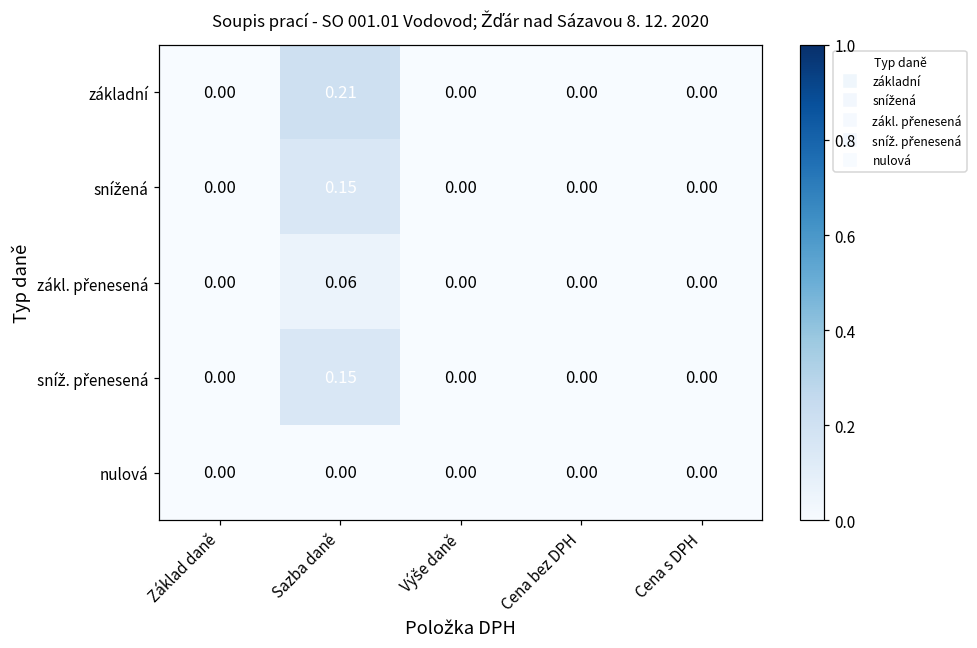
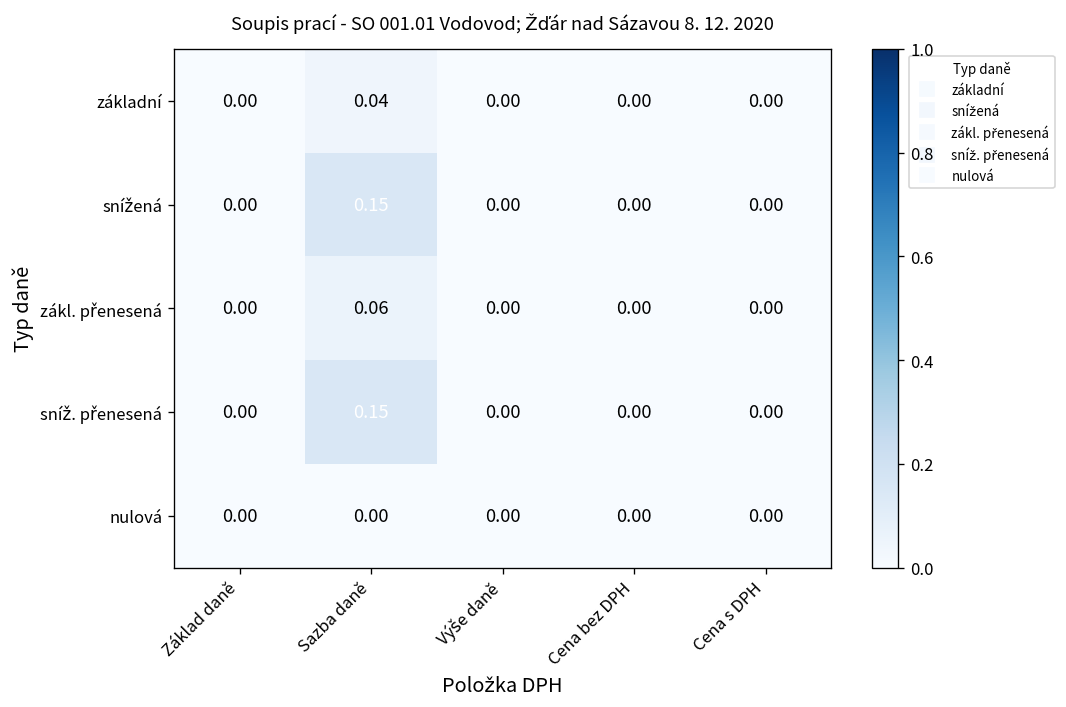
  {
    "základní": {
      "Základ daně": 0.00,
-     "Sazba daně": 0.21,
+     "Sazba daně": 0.04,
      "Výše daně": 0.00,
      "Cena bez DPH": 0.00,
      "Cena s DPH": 0.00
    },
    "snížená": {
      "Základ daně": 0.00,
      "Výše daně": 0.00,
      "Cena bez DPH": 0.00,
      "Cena s DPH": 0.00
    },
    "zákl. přenesená": {
      "Základ daně": 0.00,
      "Sazba daně": 0.06,
      "Výše daně": 0.00,
      "Cena bez DPH": 0.00,
      "Cena s DPH": 0.00
    },
    "sníž. přenesená": {
      "Základ daně": 0.00,
      "Výše daně": 0.00,
      "Cena bez DPH": 0.00,
      "Cena s DPH": 0.00
    },
    "nulová": {
      "Základ daně": 0.00,
      "Sazba daně": 0.00,
      "Výše daně": 0.00,
      "Cena bez DPH": 0.00,
      "Cena s DPH": 0.00
    }
  }
